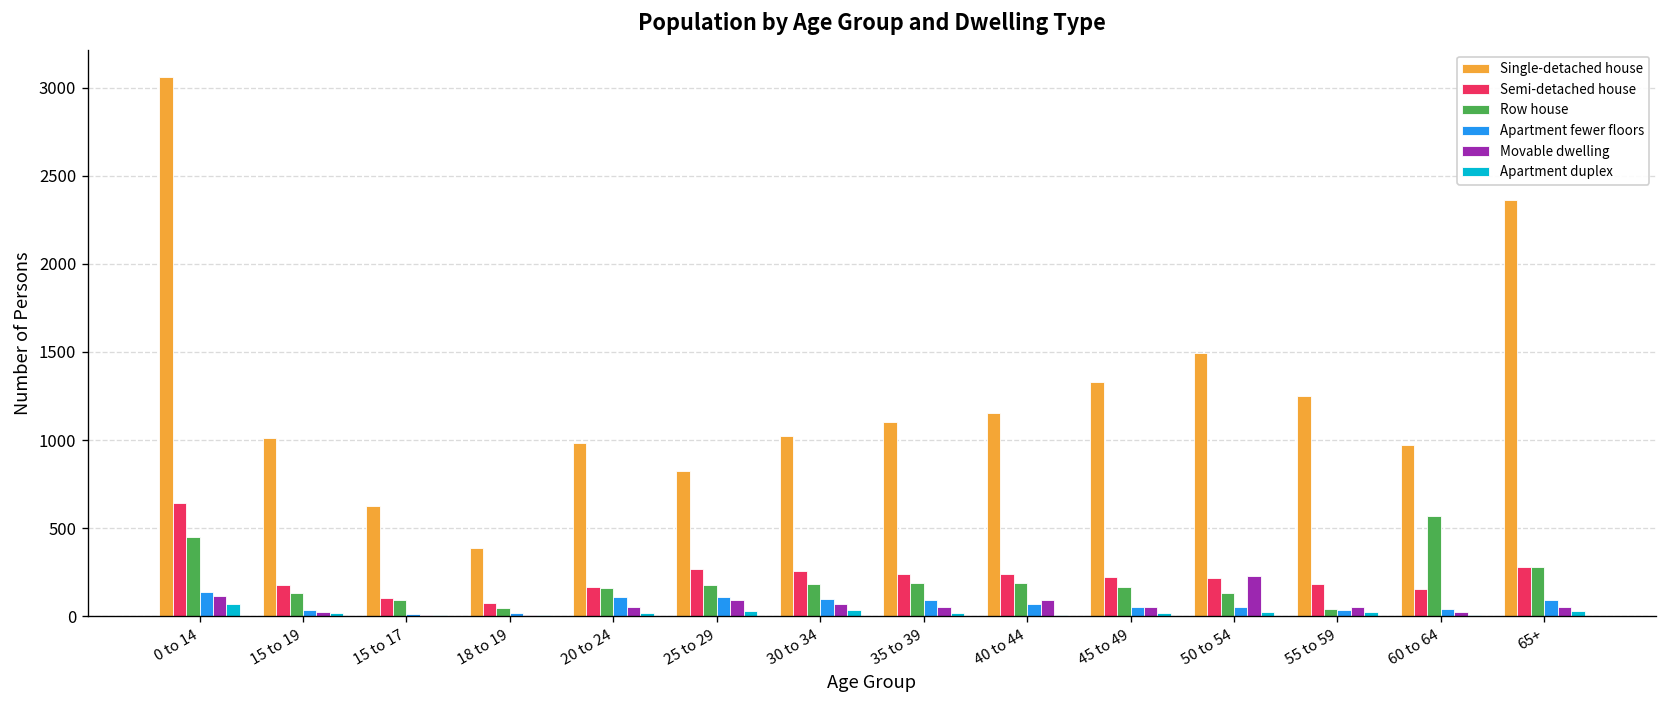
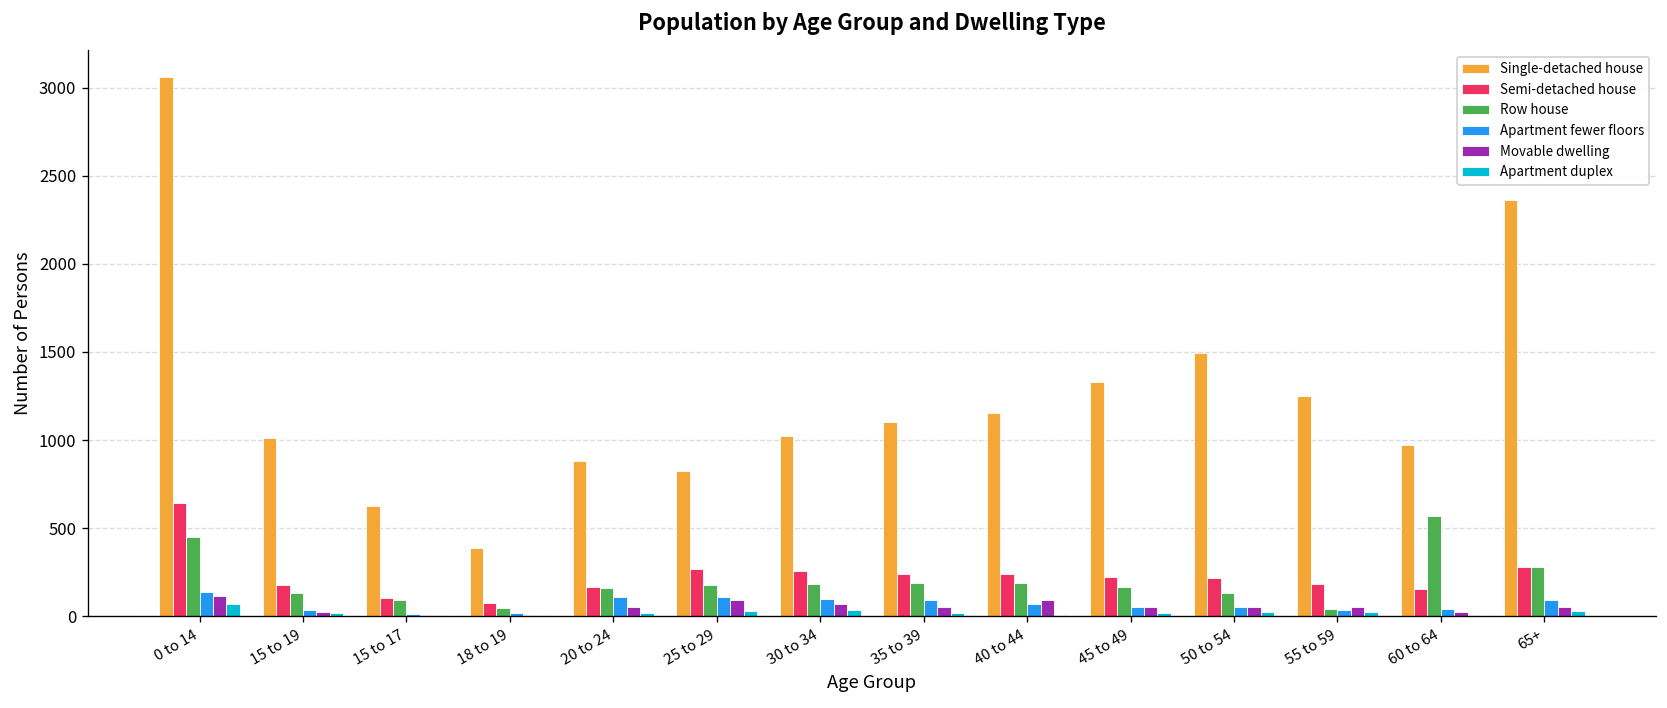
  {
    "Single-detached house": {
      "0 to 14": 3060,
      "15 to 19": 1010,
      "15 to 17": 630,
      "18 to 19": 390,
-     "20 to 24": 980,
+     "20 to 24": 880,
      "25 to 29": 830,
      "30 to 34": 1030,
      "35 to 39": 1100,
      "40 to 44": 1160,
      "45 to 49": 1330,
      "50 to 54": 1500,
      "55 to 59": 1250,
      "60 to 64": 970,
      "65+": 2360
    },
    "Semi-detached house": {
      "0 to 14": 650,
      "15 to 19": 180,
      "15 to 17": 110,
      "18 to 19": 80,
      "20 to 24": 170,
      "25 to 29": 270,
      "30 to 34": 260,
      "35 to 39": 240,
      "40 to 44": 240,
      "45 to 49": 230,
      "50 to 54": 220,
      "55 to 59": 190,
      "60 to 64": 160,
      "65+": 280
    },
    "Row house": {
      "0 to 14": 450,
      "15 to 19": 140,
      "15 to 17": 90,
      "18 to 19": 50,
      "20 to 24": 160,
      "25 to 29": 180,
      "30 to 34": 190,
      "35 to 39": 190,
      "40 to 44": 190,
      "45 to 49": 170,
      "50 to 54": 130,
      "55 to 59": 40,
      "60 to 64": 570,
      "65+": 280
    },
    "Movable dwelling": {
      "0 to 14": 120,
      "15 to 19": 30,
      "20 to 24": 50,
      "25 to 29": 90,
      "30 to 34": 70,
      "35 to 39": 60,
      "40 to 44": 90,
      "45 to 49": 50,
-     "50 to 54": 230,
+     "50 to 54": 50,
      "55 to 59": 50,
      "60 to 64": 30,
      "65+": 60
    }
  }
